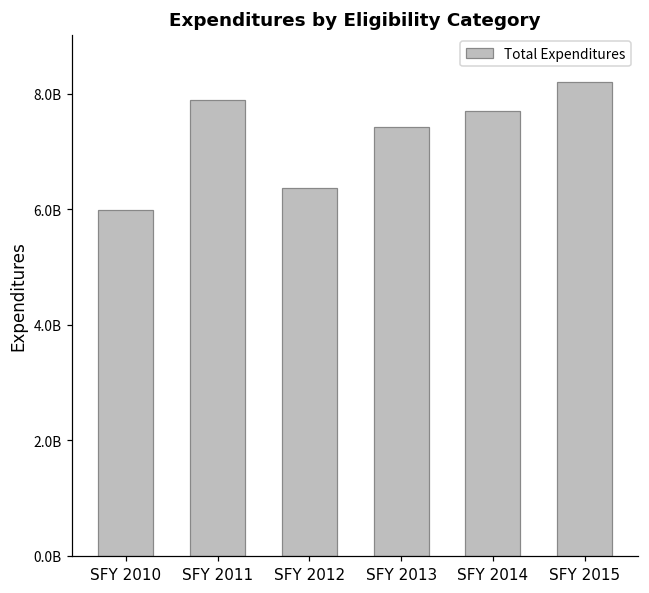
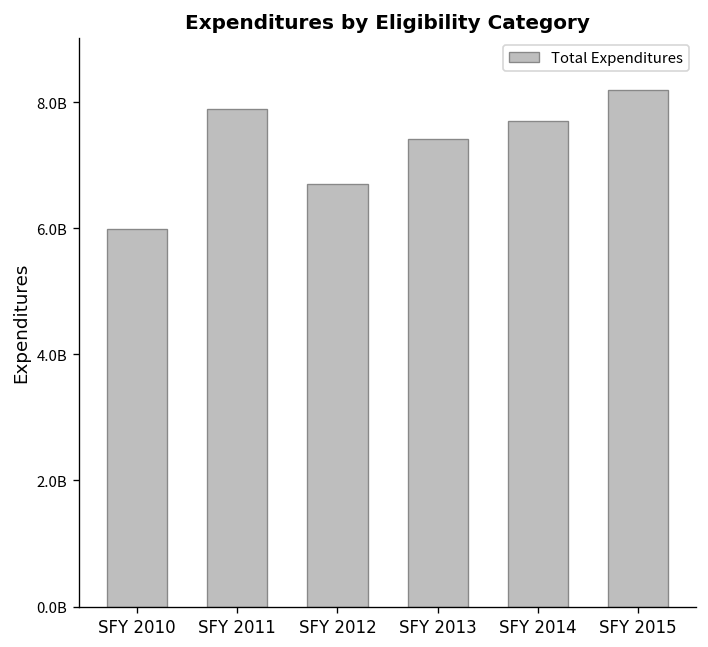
  {
    "SFY 2010": 6000000000,
    "SFY 2011": 7900000000,
-   "SFY 2012": 6400000000,
+   "SFY 2012": 6700000000,
    "SFY 2013": 7400000000,
    "SFY 2014": 7700000000,
    "SFY 2015": 8200000000
  }
